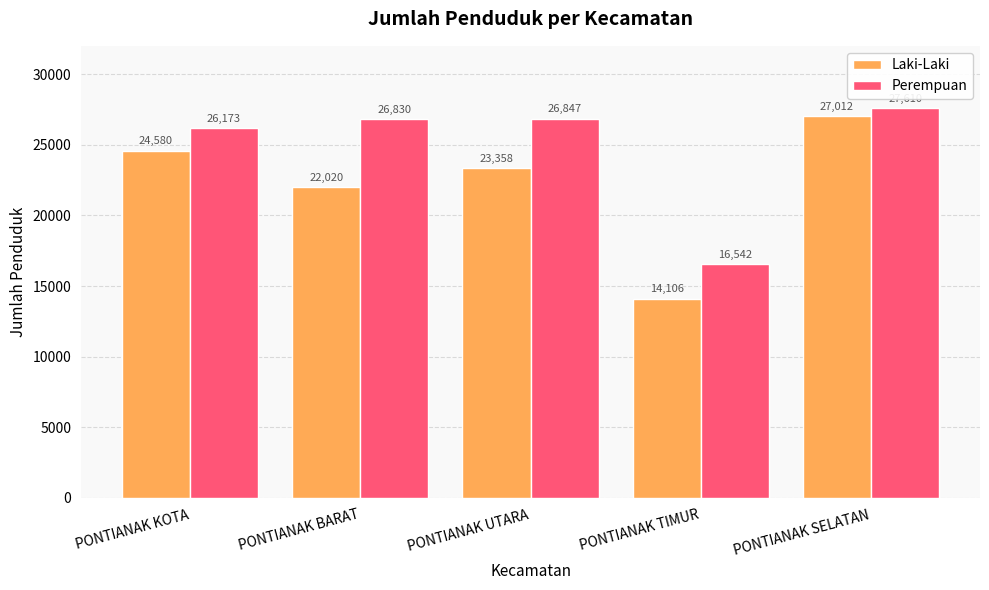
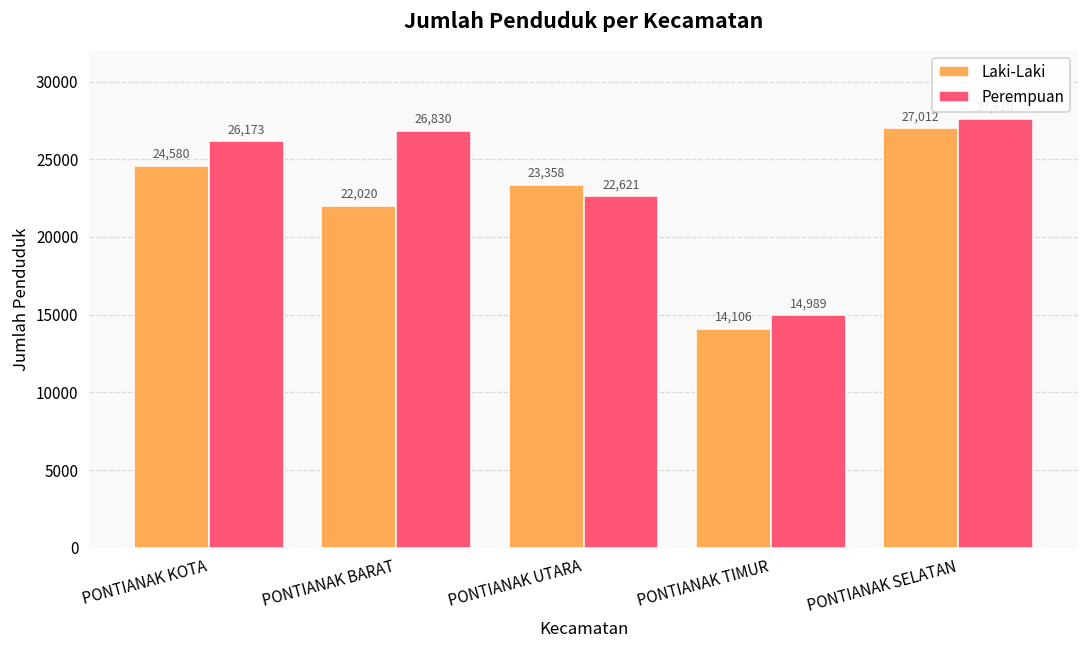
  {
    "Laki-Laki": {
      "PONTIANAK KOTA": "24,580",
      "PONTIANAK BARAT": "22,020",
      "PONTIANAK UTARA": "23,358",
      "PONTIANAK TIMUR": "14,106",
      "PONTIANAK SELATAN": "27,012"
    },
    "Perempuan": {
      "PONTIANAK KOTA": "26,173",
      "PONTIANAK BARAT": "26,830",
-     "PONTIANAK UTARA": "26,847",
-     "PONTIANAK TIMUR": "16,542"
+     "PONTIANAK UTARA": "22,621",
+     "PONTIANAK TIMUR": "14,989"
    }
  }
